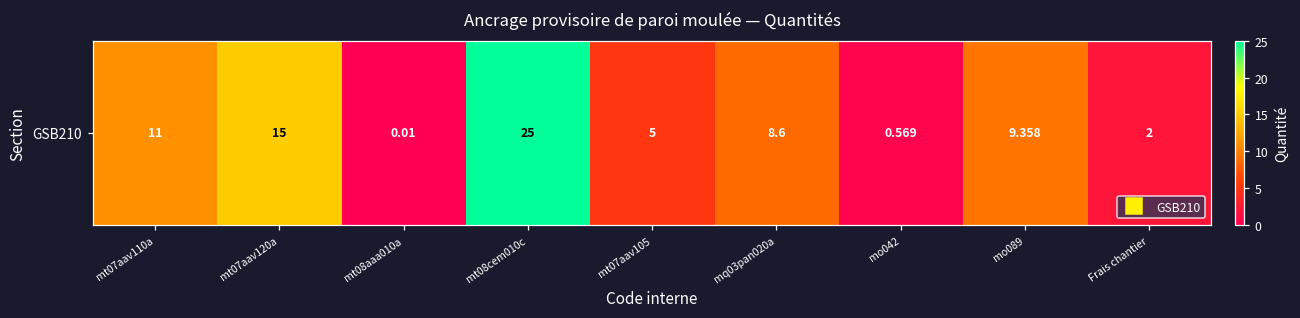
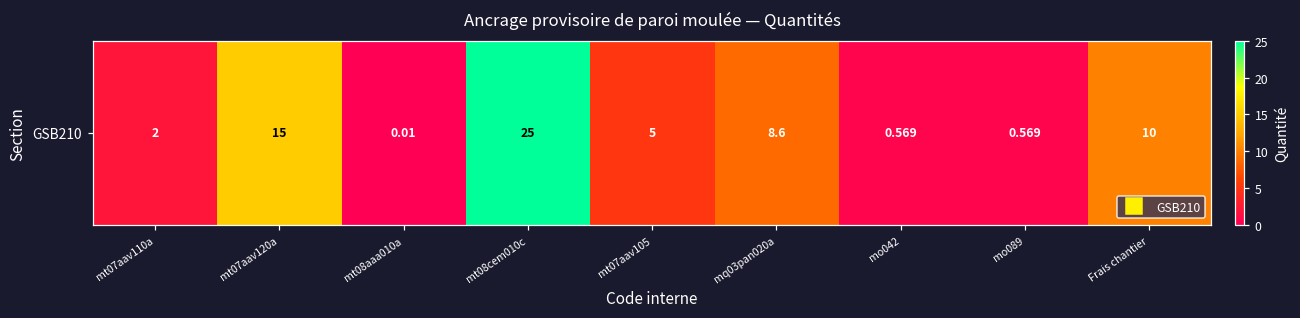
  {
    "GSB210": {
-     "mt07aav110a": 11,
+     "mt07aav110a": 2,
      "mt07aav120a": 15,
      "mt08aaa010a": 0.01,
      "mt08cem010c": 25,
      "mt07aav105": 5,
      "mq03pan020a": 8.6,
      "mo042": 0.569,
-     "mo089": 9.358,
-     "Frais chantier": 2
+     "mo089": 0.569,
+     "Frais chantier": 10
    }
  }
